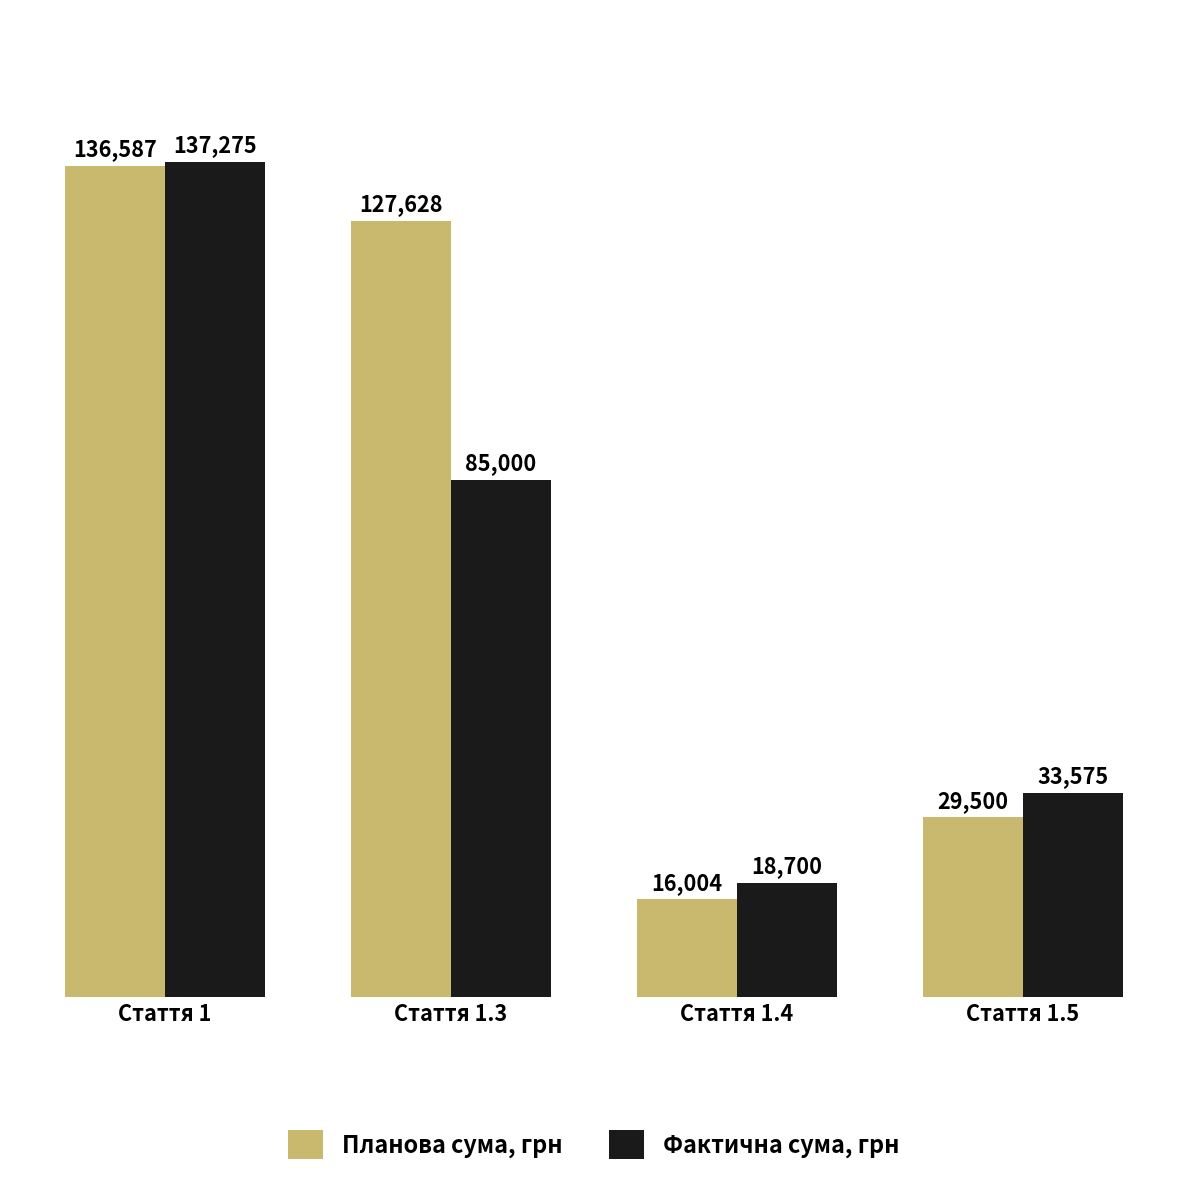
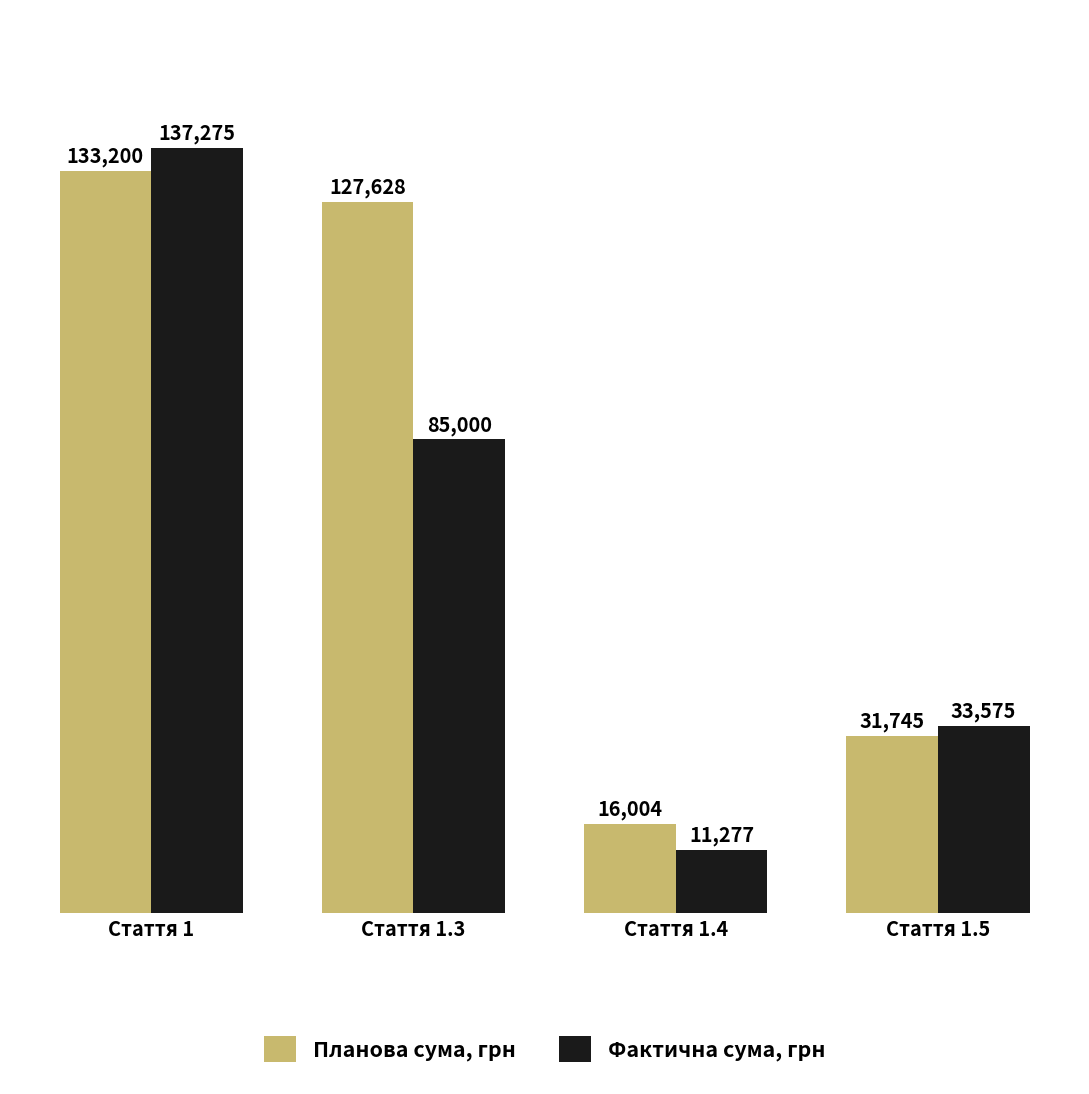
  {
    "Планова сума, грн": {
-     "Стаття 1": "136,587",
+     "Стаття 1": "133,200",
      "Стаття 1.3": "127,628",
      "Стаття 1.4": "16,004",
-     "Стаття 1.5": "29,500"
+     "Стаття 1.5": "31,745"
    },
    "Фактична сума, грн": {
      "Стаття 1": "137,275",
      "Стаття 1.3": "85,000",
-     "Стаття 1.4": "18,700",
+     "Стаття 1.4": "11,277",
      "Стаття 1.5": "33,575"
    }
  }
